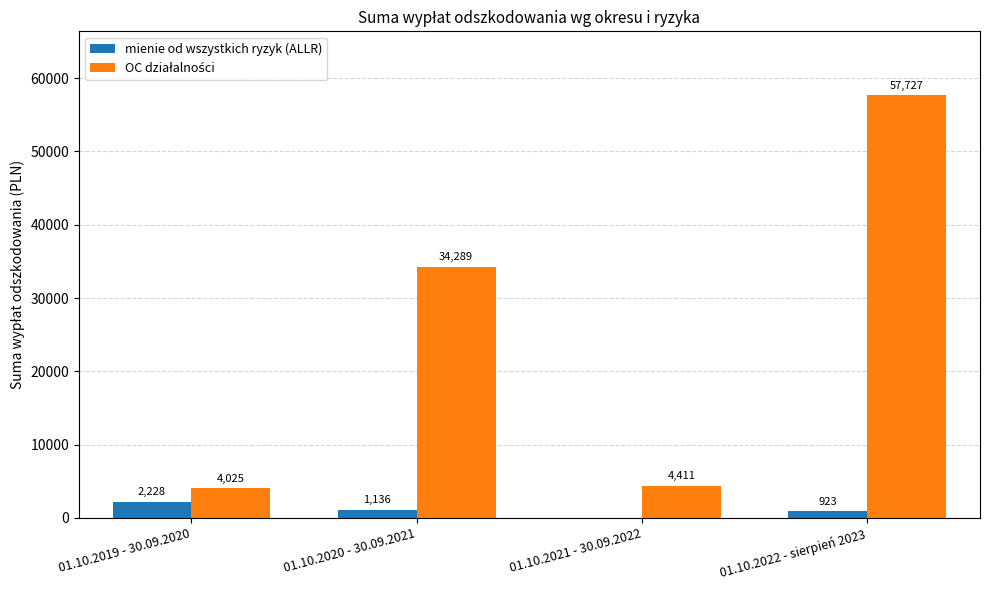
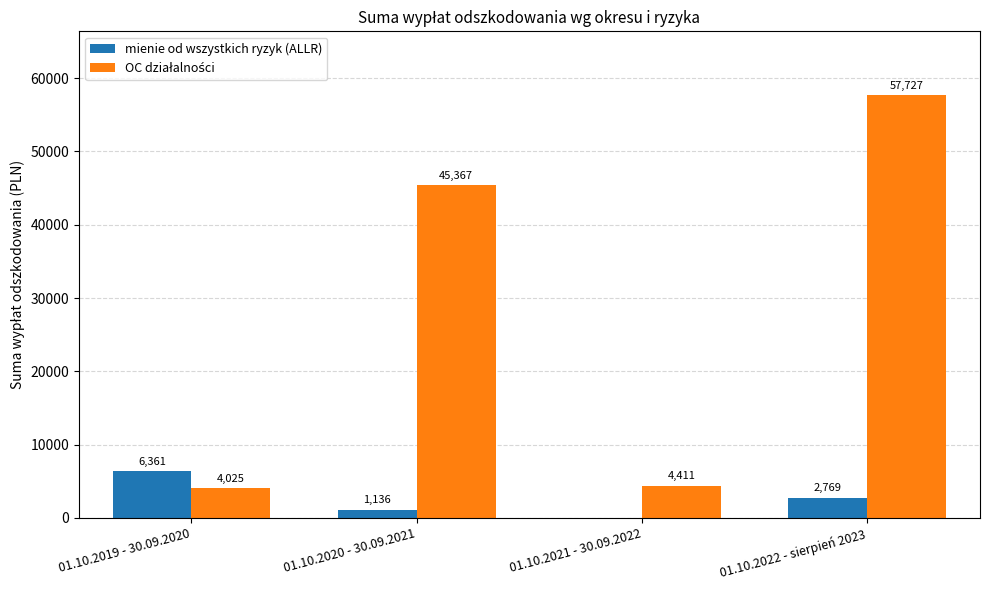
  {
    "mienie od wszystkich ryzyk (ALLR)": {
-     "01.10.2019 - 30.09.2020": "2,228",
+     "01.10.2019 - 30.09.2020": "6,361",
      "01.10.2020 - 30.09.2021": "1,136",
-     "01.10.2022 - sierpień 2023": "923"
+     "01.10.2022 - sierpień 2023": "2,769"
    },
    "OC działalności": {
      "01.10.2019 - 30.09.2020": "4,025",
-     "01.10.2020 - 30.09.2021": "34,289",
+     "01.10.2020 - 30.09.2021": "45,367",
      "01.10.2021 - 30.09.2022": "4,411",
      "01.10.2022 - sierpień 2023": "57,727"
    }
  }
